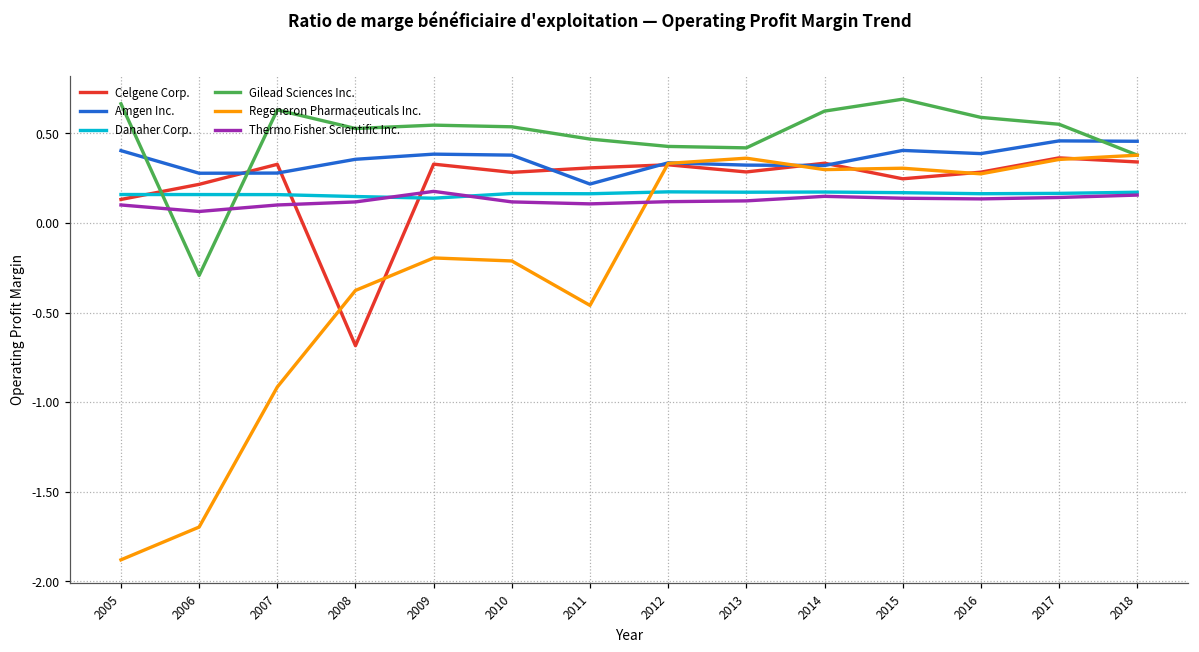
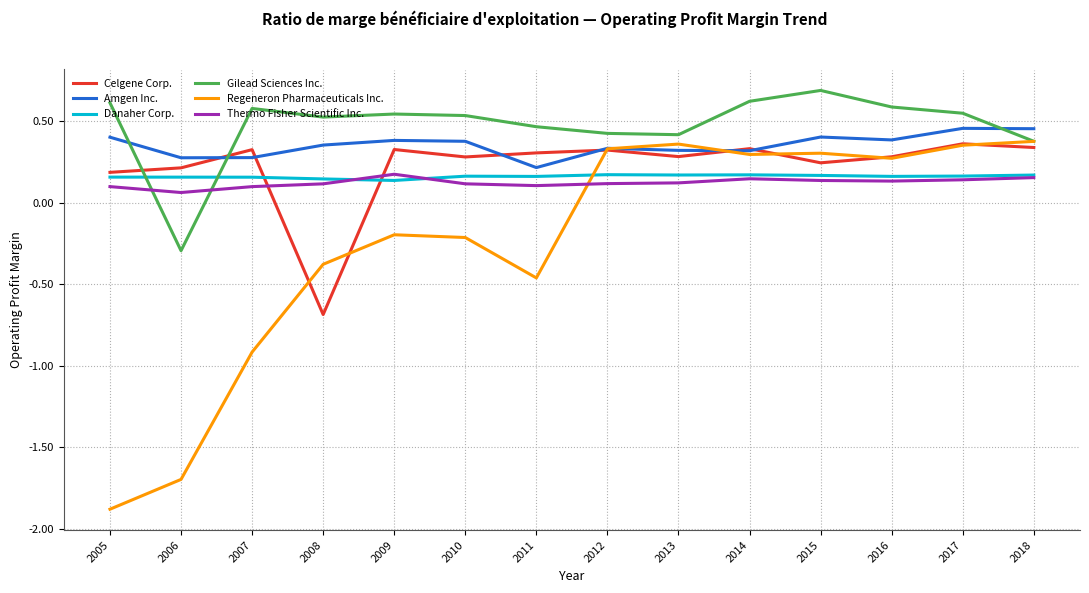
  {
    "Celgene Corp.": {
-     "2005": 0.13,
+     "2005": 0.19,
      "2006": 0.22,
      "2007": 0.33,
      "2008": -0.69,
      "2009": 0.33,
      "2010": 0.28,
      "2011": 0.31,
      "2013": 0.28,
      "2015": 0.25,
      "2018": 0.34
    },
    "Amgen Inc.": {
      "2005": 0.40,
      "2006": 0.28,
      "2007": 0.28,
      "2008": 0.36,
      "2009": 0.38,
      "2010": 0.38,
      "2011": 0.22,
      "2013": 0.32,
      "2015": 0.40,
      "2016": 0.39,
      "2017": 0.46,
      "2018": 0.46
    },
    "Danaher Corp.": {
      "2005": 0.16,
      "2006": 0.16,
      "2007": 0.16,
      "2008": 0.15,
      "2009": 0.14,
      "2010": 0.16,
      "2011": 0.16,
      "2012": 0.17,
      "2013": 0.17,
      "2014": 0.17,
      "2015": 0.17,
      "2016": 0.16,
      "2017": 0.16,
      "2018": 0.17
    },
    "Gilead Sciences Inc.": {
-     "2005": 0.66,
+     "2005": 0.61,
      "2006": -0.29,
-     "2007": 0.63,
+     "2007": 0.58,
      "2008": 0.53,
      "2009": 0.55,
      "2010": 0.54,
      "2011": 0.47,
      "2012": 0.43,
      "2013": 0.42,
      "2014": 0.62,
      "2015": 0.69,
      "2016": 0.59,
      "2017": 0.55
    },
    "Regeneron Pharmaceuticals Inc.": {
      "2005": -1.88,
      "2006": -1.70,
      "2007": -0.92,
      "2008": -0.38,
      "2009": -0.20,
      "2010": -0.21,
      "2011": -0.46,
      "2013": 0.36,
      "2014": 0.30,
      "2015": 0.31
    },
    "Thermo Fisher Scientific Inc.": {
      "2005": 0.10,
      "2006": 0.06,
      "2007": 0.10,
      "2008": 0.12,
      "2009": 0.18,
      "2010": 0.12,
      "2011": 0.11,
      "2012": 0.12,
      "2013": 0.12,
      "2014": 0.15,
      "2015": 0.14,
      "2016": 0.13,
      "2017": 0.14,
      "2018": 0.16
    }
  }
